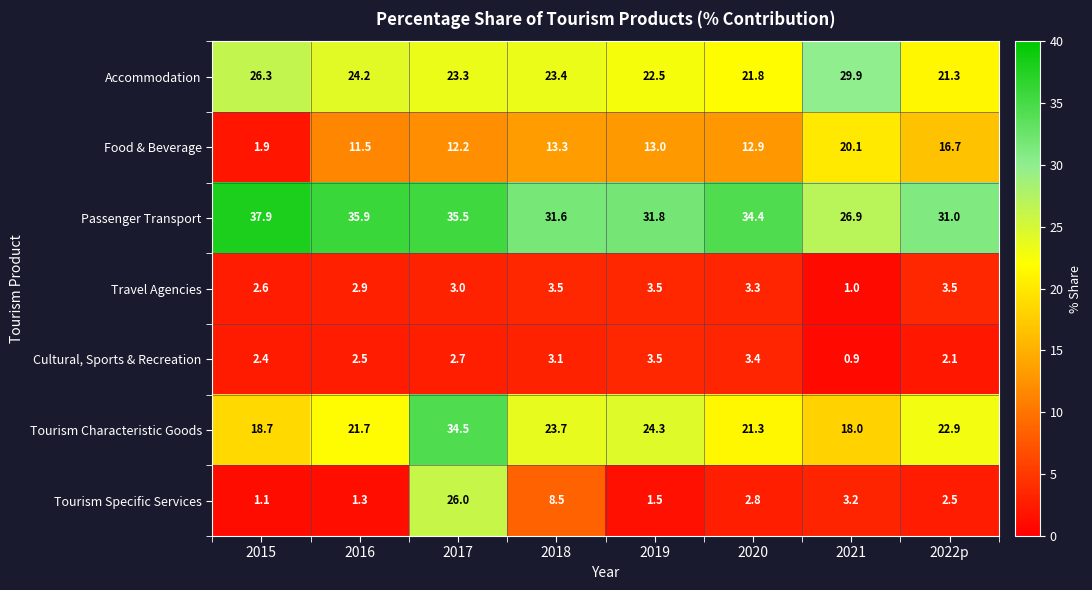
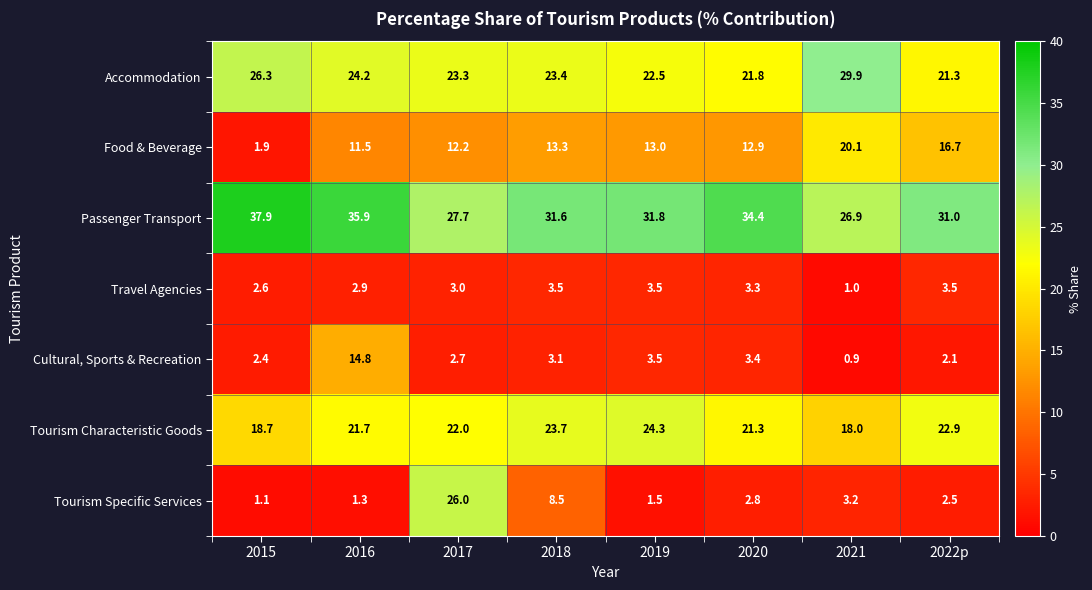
  {
    "Accommodation": {
      "2015": 26.3,
      "2016": 24.2,
      "2017": 23.3,
      "2018": 23.4,
      "2019": 22.5,
      "2020": 21.8,
      "2021": 29.9,
      "2022p": 21.3
    },
    "Food & Beverage": {
      "2015": 1.9,
      "2016": 11.5,
      "2017": 12.2,
      "2018": 13.3,
      "2019": 13.0,
      "2020": 12.9,
      "2021": 20.1,
      "2022p": 16.7
    },
    "Passenger Transport": {
      "2015": 37.9,
      "2016": 35.9,
-     "2017": 35.5,
+     "2017": 27.7,
      "2018": 31.6,
      "2019": 31.8,
      "2020": 34.4,
      "2021": 26.9,
      "2022p": 31.0
    },
    "Travel Agencies": {
      "2015": 2.6,
      "2016": 2.9,
      "2017": 3.0,
      "2018": 3.5,
      "2019": 3.5,
      "2020": 3.3,
      "2021": 1.0,
      "2022p": 3.5
    },
    "Cultural, Sports & Recreation": {
      "2015": 2.4,
-     "2016": 2.5,
+     "2016": 14.8,
      "2017": 2.7,
      "2018": 3.1,
      "2019": 3.5,
      "2020": 3.4,
      "2021": 0.9,
      "2022p": 2.1
    },
    "Tourism Characteristic Goods": {
      "2015": 18.7,
      "2016": 21.7,
-     "2017": 34.5,
+     "2017": 22.0,
      "2018": 23.7,
      "2019": 24.3,
      "2020": 21.3,
      "2021": 18.0,
      "2022p": 22.9
    },
    "Tourism Specific Services": {
      "2015": 1.1,
      "2016": 1.3,
      "2017": 26.0,
      "2018": 8.5,
      "2019": 1.5,
      "2020": 2.8,
      "2021": 3.2,
      "2022p": 2.5
    }
  }
